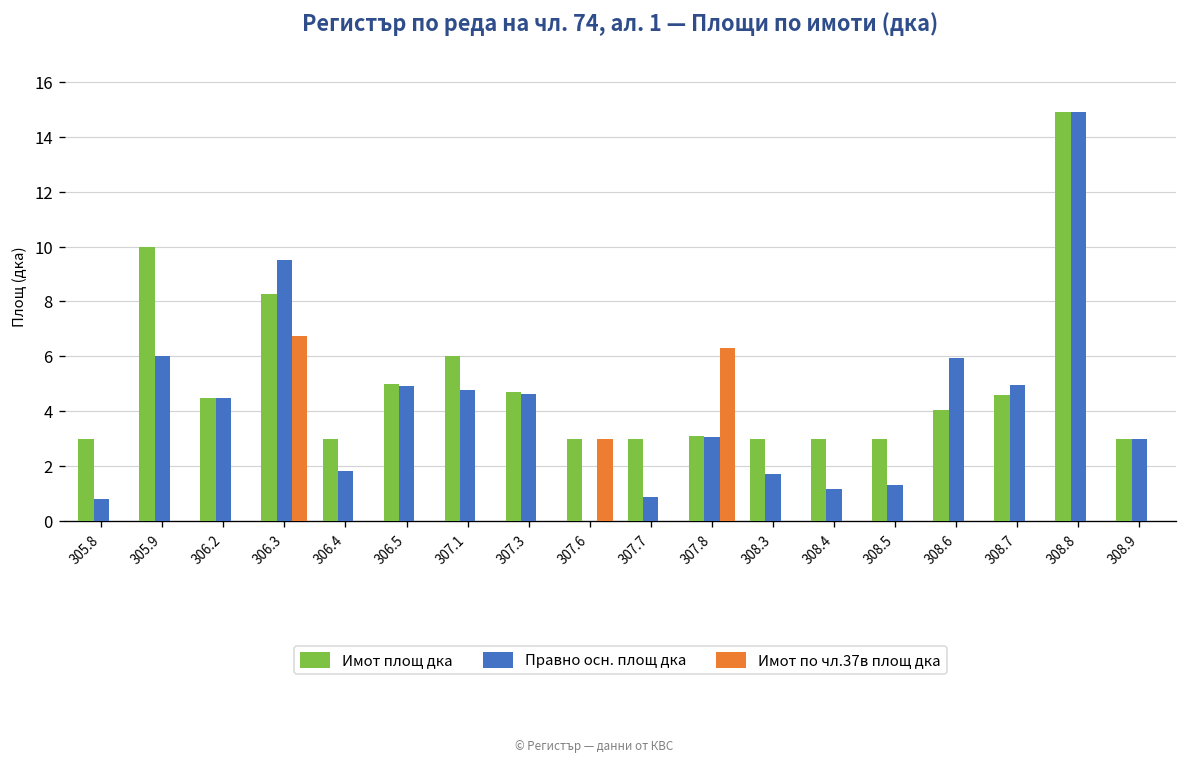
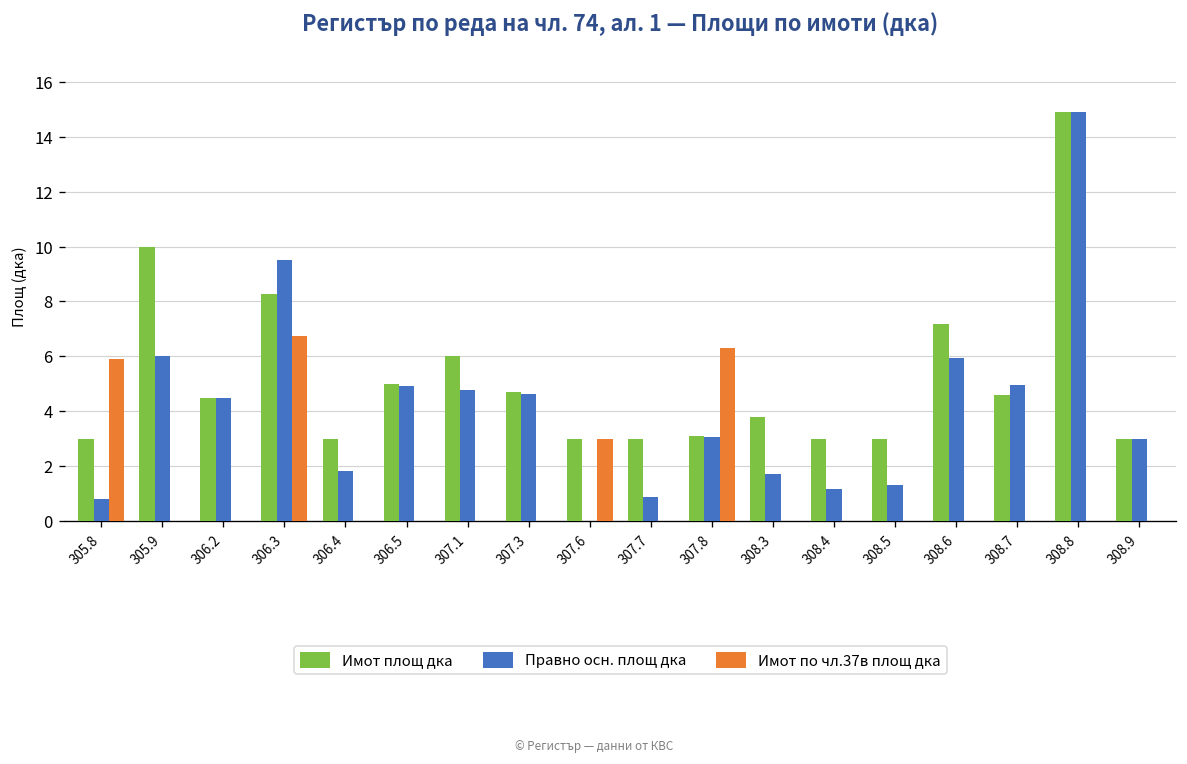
  {
    "Имот площ дка": {
      "305.8": 3.0,
      "305.9": 10.0,
      "306.2": 4.5,
      "306.3": 8.3,
      "306.4": 3.0,
      "306.5": 5.0,
      "307.1": 6.0,
      "307.3": 4.7,
      "307.6": 3.0,
      "307.7": 3.0,
      "307.8": 3.1,
-     "308.3": 3.0,
+     "308.3": 3.8,
      "308.4": 3.0,
      "308.5": 3.0,
-     "308.6": 4.0,
+     "308.6": 7.2,
      "308.7": 4.6,
      "308.8": 14.9,
      "308.9": 3.0
    },
    "Правно осн. площ дка": {
      "305.8": 0.8,
      "305.9": 6.0,
      "306.2": 4.5,
      "306.3": 9.5,
      "306.4": 1.8,
      "306.5": 4.9,
      "307.1": 4.8,
      "307.3": 4.6,
      "307.6": 0.0,
      "307.7": 0.9,
      "307.8": 3.1,
      "308.3": 1.7,
      "308.4": 1.2,
      "308.5": 1.3,
      "308.6": 5.9,
      "308.7": 5.0,
      "308.8": 14.9,
      "308.9": 3.0
    },
    "Имот по чл.37в площ дка": {
-     "305.8": 0.0,
+     "305.8": 5.9,
      "305.9": 0.0,
      "306.2": 0.0,
      "306.3": 6.8,
      "306.4": 0.0,
      "306.5": 0.0,
      "307.1": 0.0,
      "307.3": 0.0,
      "307.6": 3.0,
      "307.7": 0.0,
      "307.8": 6.3,
      "308.3": 0.0,
      "308.4": 0.0,
      "308.5": 0.0,
      "308.6": 0.0,
      "308.7": 0.0,
      "308.8": 0.0,
      "308.9": 0.0
    }
  }
